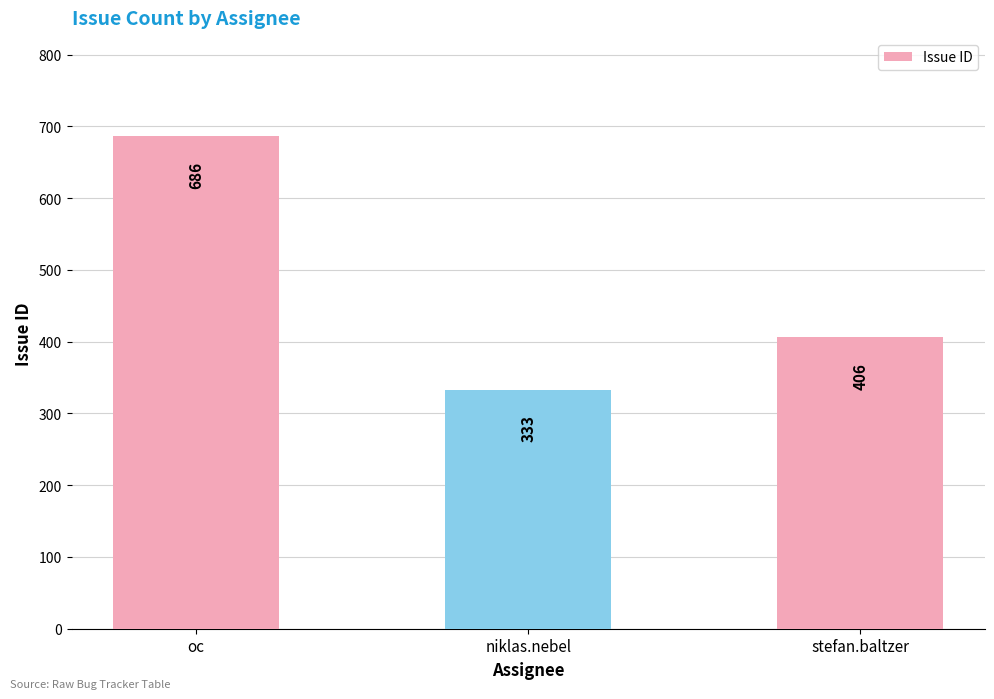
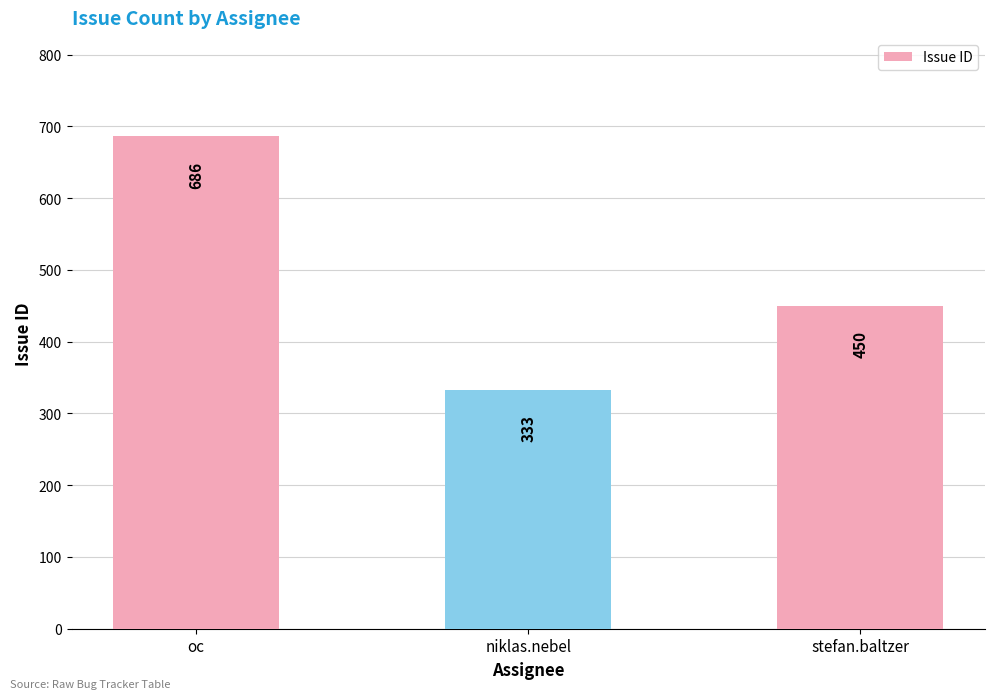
  {
    "oc": 686,
    "niklas.nebel": 333,
-   "stefan.baltzer": 406
+   "stefan.baltzer": 450
  }
